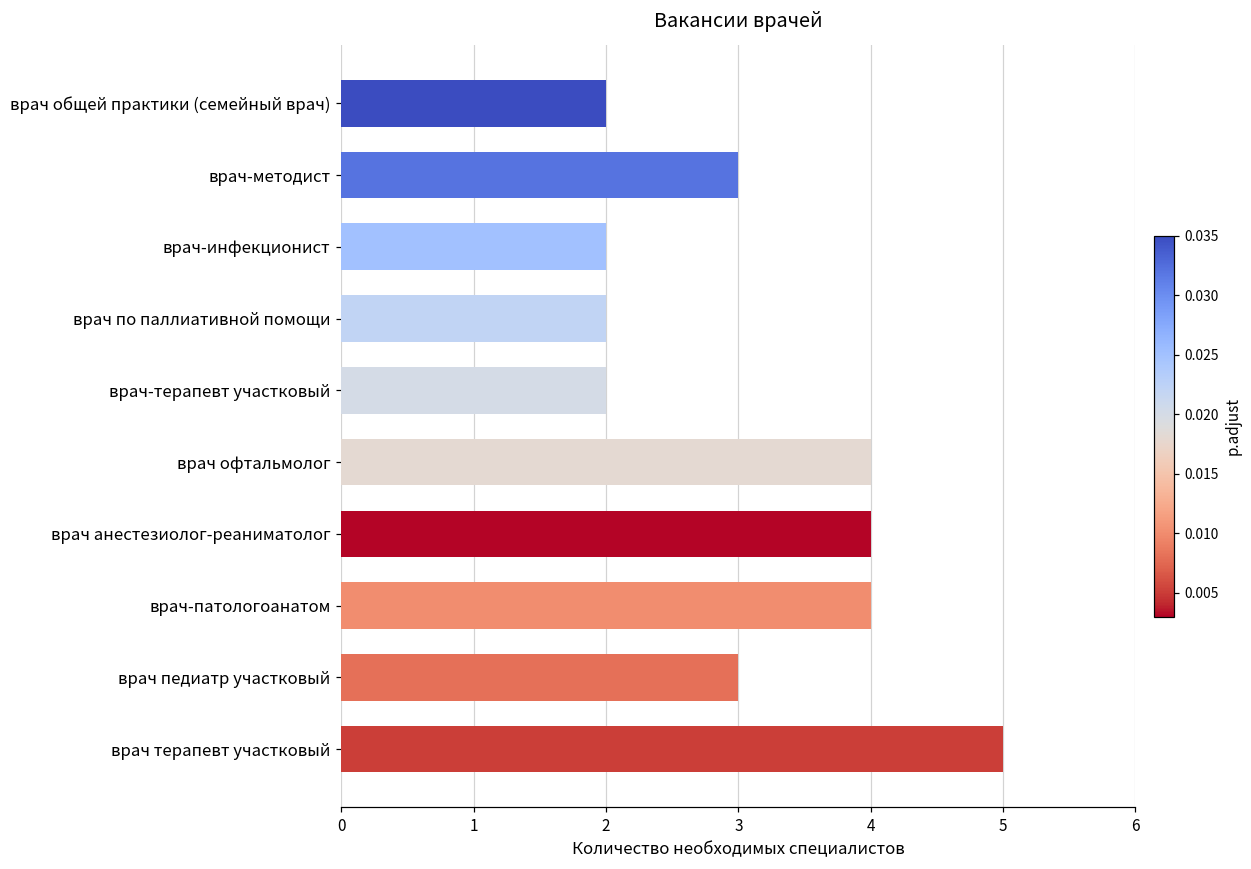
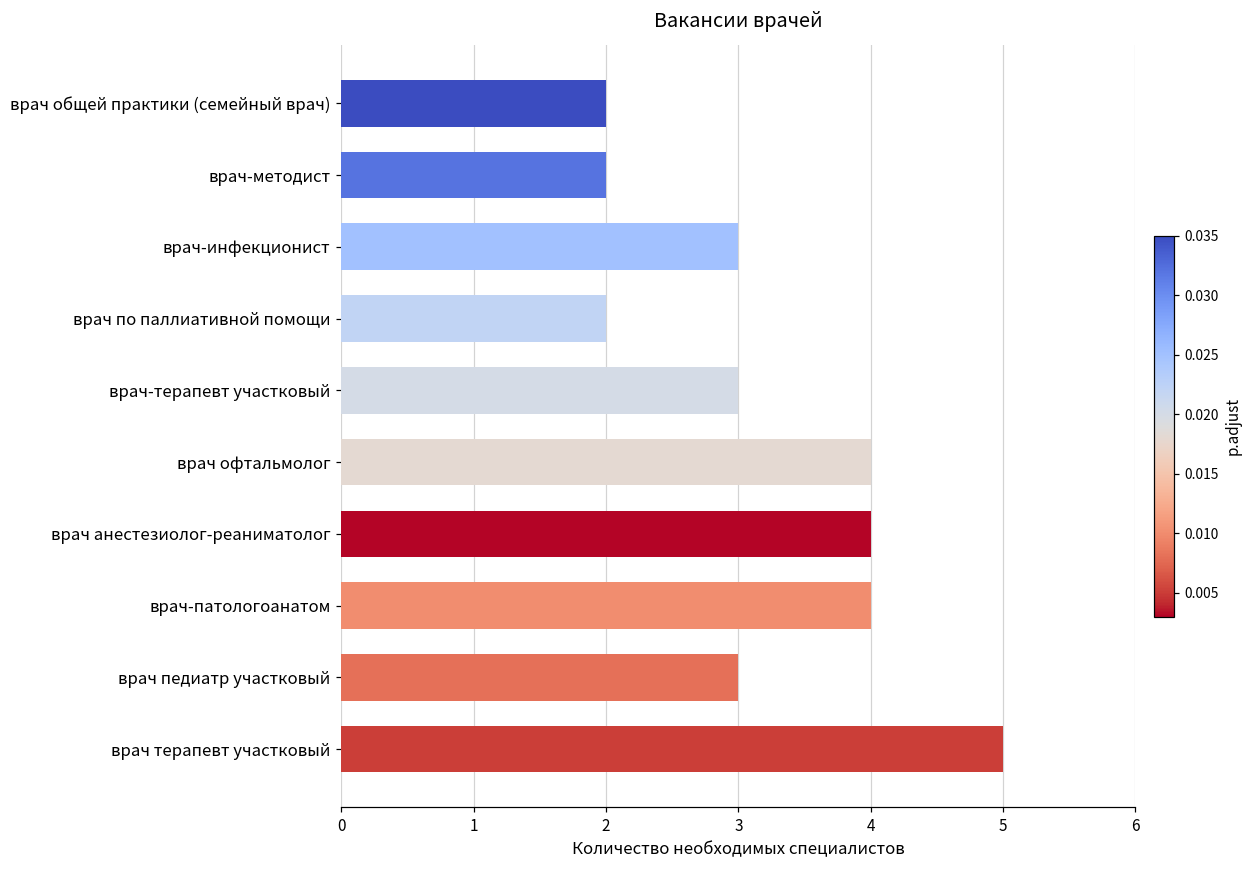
  {
    "врач общей практики (семейный врач)": 2,
-   "врач-методист": 3,
-   "врач-инфекционист": 2,
+   "врач-методист": 2,
+   "врач-инфекционист": 3,
    "врач по паллиативной помощи": 2,
-   "врач-терапевт участковый": 2,
+   "врач-терапевт участковый": 3,
    "врач офтальмолог": 4,
    "врач анестезиолог-реаниматолог": 4,
    "врач-патологоанатом": 4,
    "врач педиатр участковый": 3,
    "врач терапевт участковый": 5
  }
